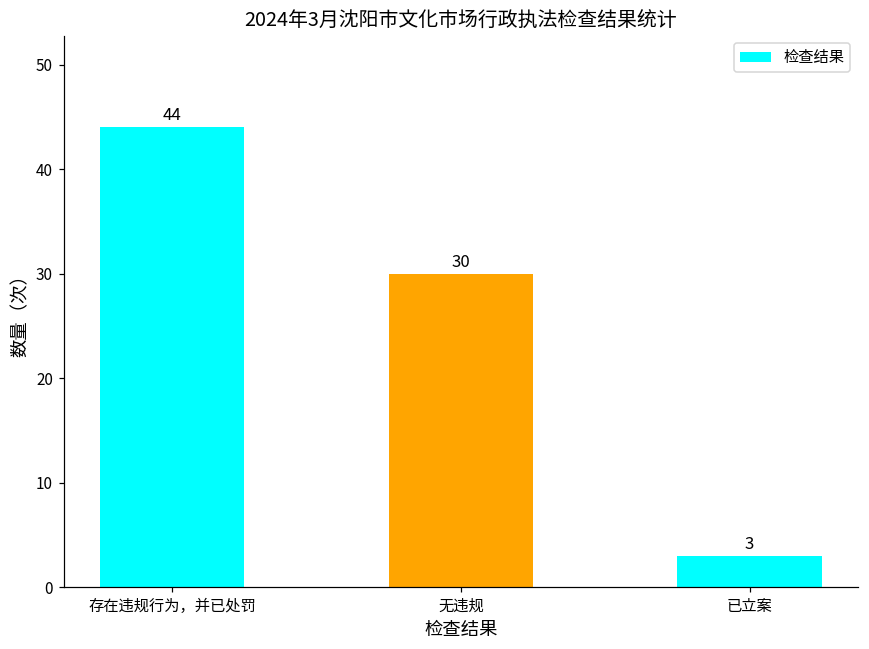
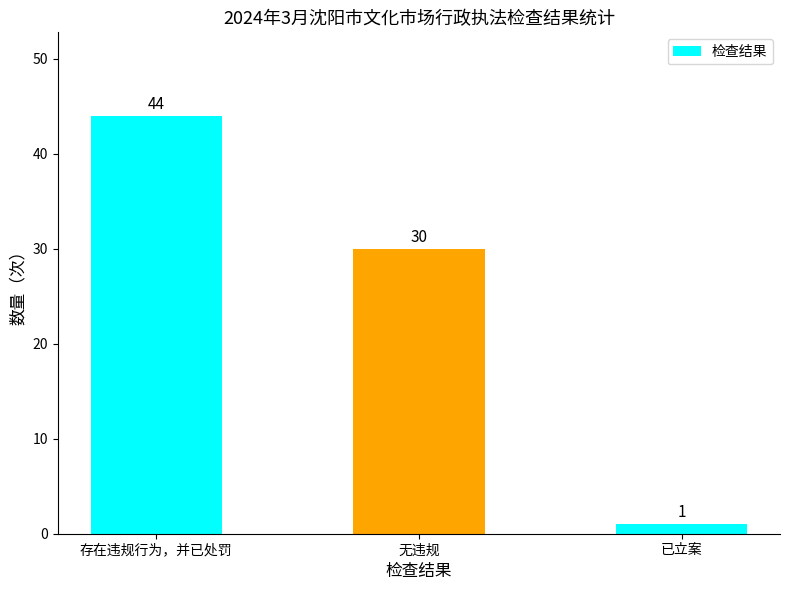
  {
    "存在违规行为，并已处罚": 44,
    "无违规": 30,
-   "已立案": 3
+   "已立案": 1
  }
